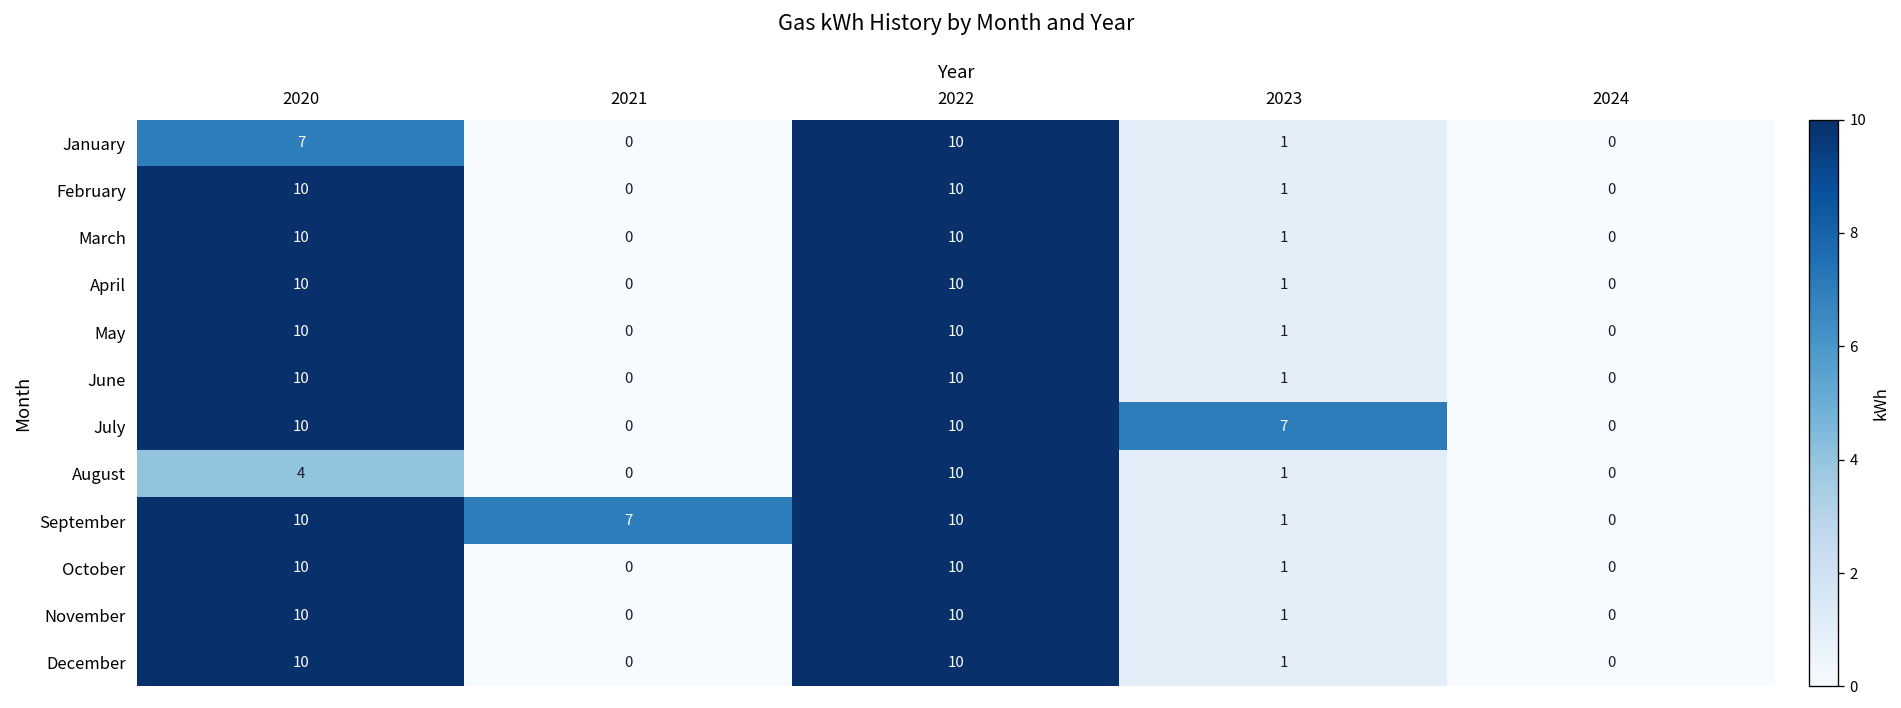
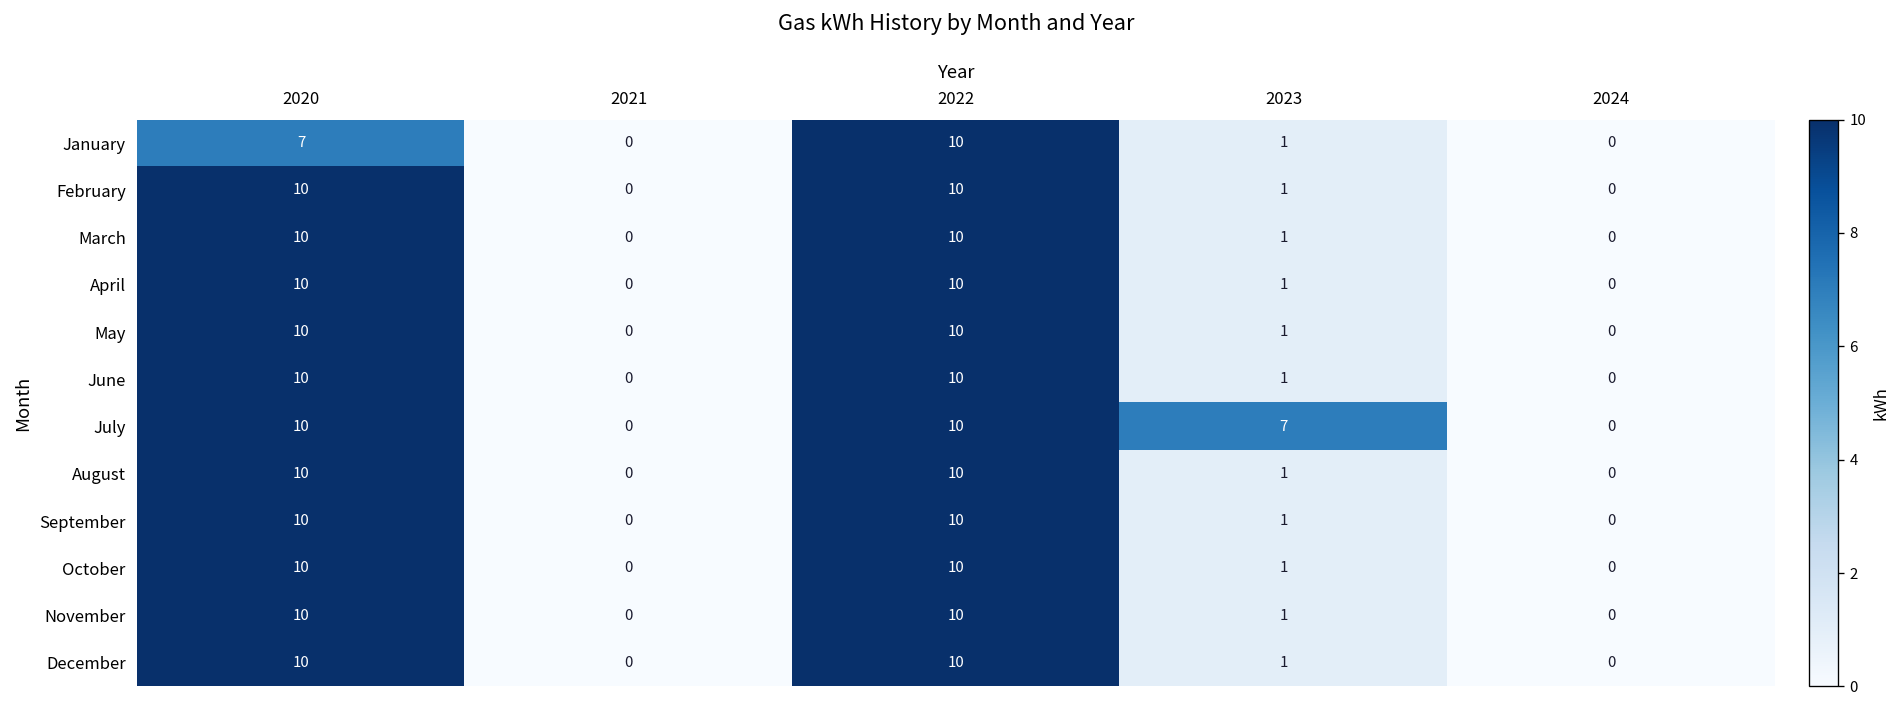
  {
    "January": {
      "2020": 7,
      "2021": 0,
      "2022": 10,
      "2023": 1,
      "2024": 0
    },
    "February": {
      "2020": 10,
      "2021": 0,
      "2022": 10,
      "2023": 1,
      "2024": 0
    },
    "March": {
      "2020": 10,
      "2021": 0,
      "2022": 10,
      "2023": 1,
      "2024": 0
    },
    "April": {
      "2020": 10,
      "2021": 0,
      "2022": 10,
      "2023": 1,
      "2024": 0
    },
    "May": {
      "2020": 10,
      "2021": 0,
      "2022": 10,
      "2023": 1,
      "2024": 0
    },
    "June": {
      "2020": 10,
      "2021": 0,
      "2022": 10,
      "2023": 1,
      "2024": 0
    },
    "July": {
      "2020": 10,
      "2021": 0,
      "2022": 10,
      "2023": 7,
      "2024": 0
    },
    "August": {
-     "2020": 4,
+     "2020": 10,
      "2021": 0,
      "2022": 10,
      "2023": 1,
      "2024": 0
    },
    "September": {
      "2020": 10,
-     "2021": 7,
+     "2021": 0,
      "2022": 10,
      "2023": 1,
      "2024": 0
    },
    "October": {
      "2020": 10,
      "2021": 0,
      "2022": 10,
      "2023": 1,
      "2024": 0
    },
    "November": {
      "2020": 10,
      "2021": 0,
      "2022": 10,
      "2023": 1,
      "2024": 0
    },
    "December": {
      "2020": 10,
      "2021": 0,
      "2022": 10,
      "2023": 1,
      "2024": 0
    }
  }
